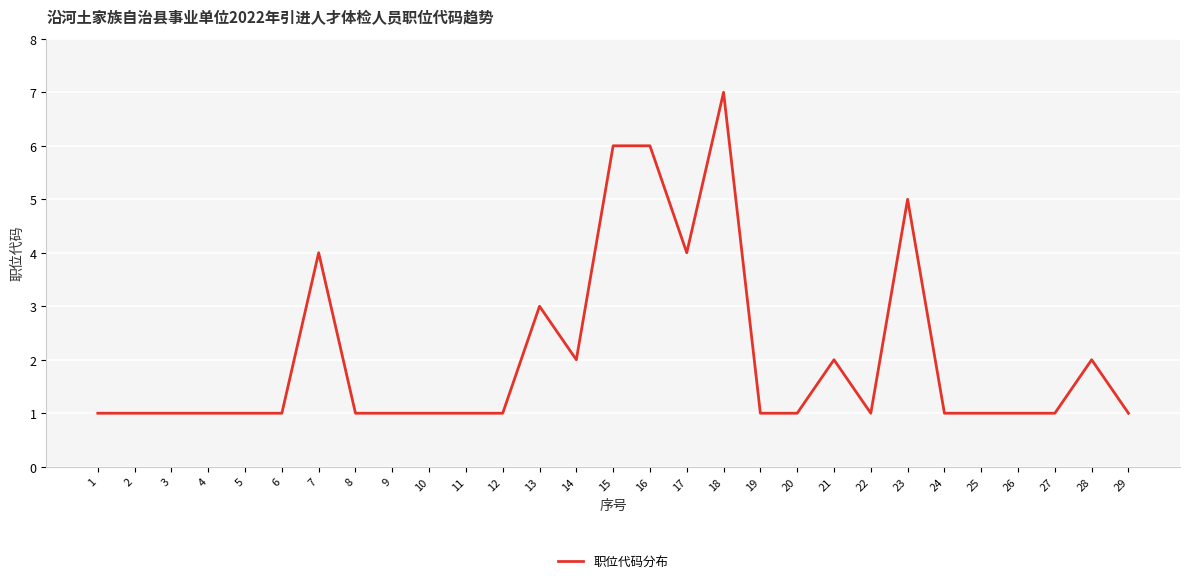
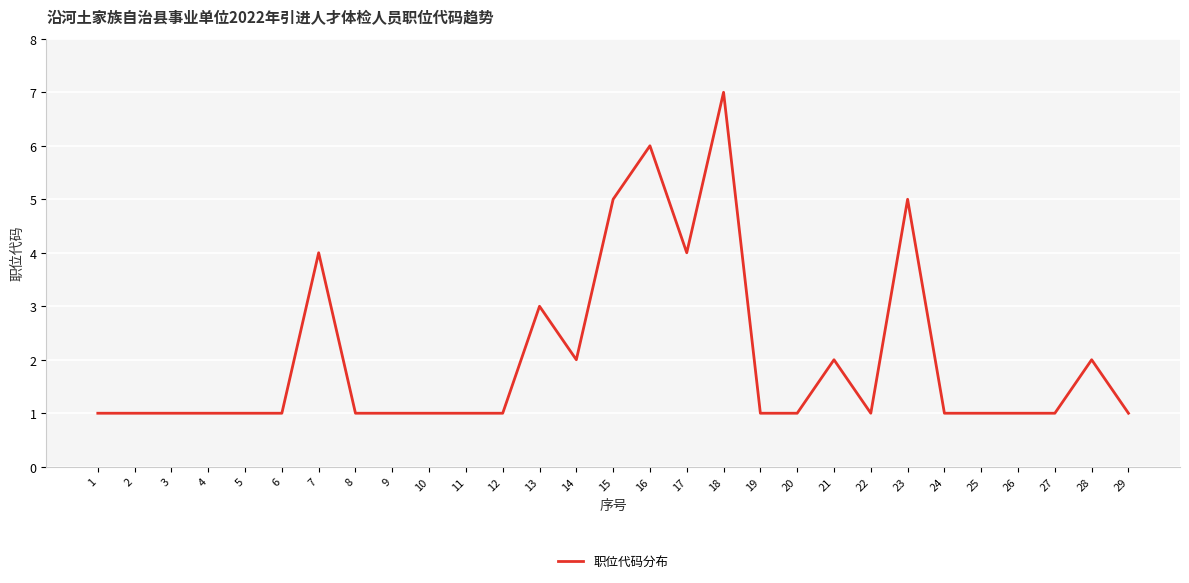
  {
    "1": 1,
    "2": 1,
    "3": 1,
    "4": 1,
    "5": 1,
    "6": 1,
    "7": 4,
    "8": 1,
    "9": 1,
    "10": 1,
    "11": 1,
    "12": 1,
    "13": 3,
    "14": 2,
-   "15": 6,
+   "15": 5,
    "16": 6,
    "17": 4,
    "18": 7,
    "19": 1,
    "20": 1,
    "21": 2,
    "22": 1,
    "23": 5,
    "24": 1,
    "25": 1,
    "26": 1,
    "27": 1,
    "28": 2,
    "29": 1
  }
